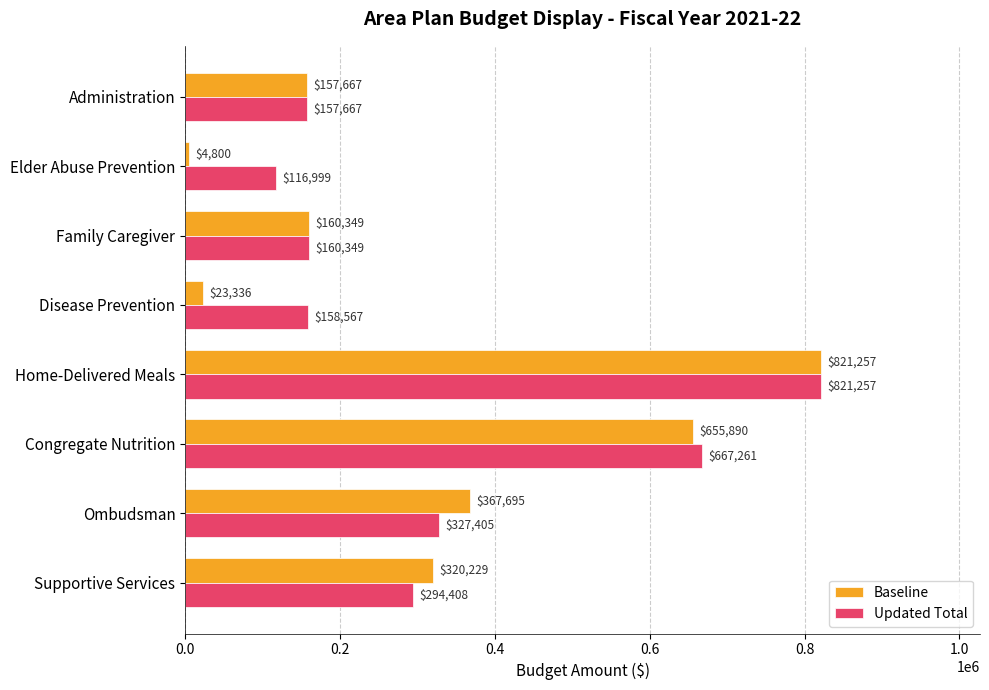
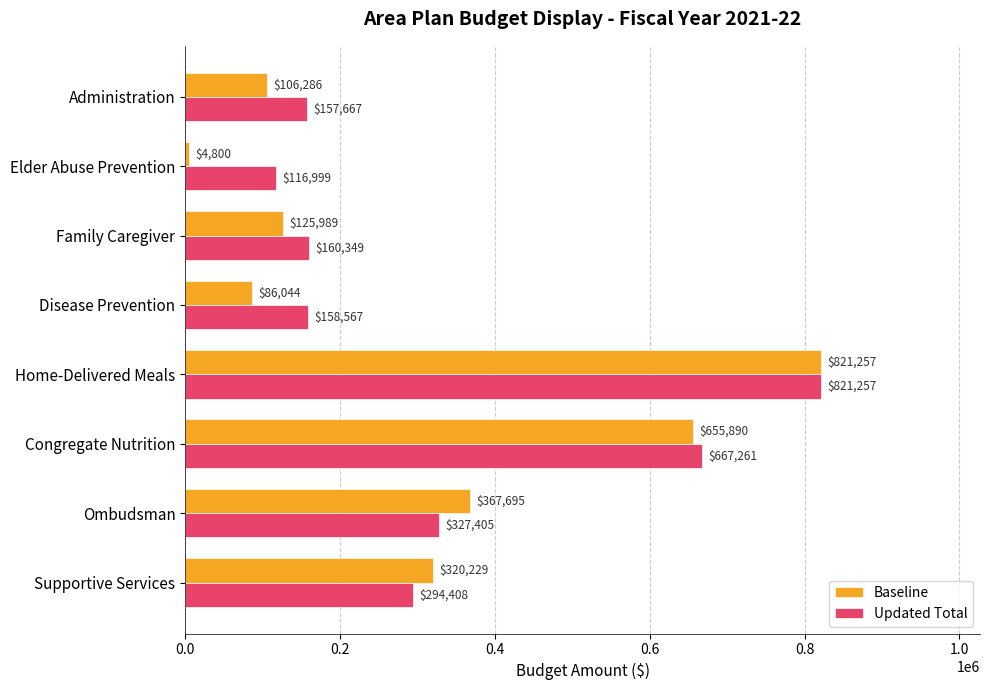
  {
    "Baseline": {
-     "Administration": "$157,667",
+     "Administration": "$106,286",
      "Elder Abuse Prevention": "$4,800",
-     "Family Caregiver": "$160,349",
-     "Disease Prevention": "$23,336",
+     "Family Caregiver": "$125,989",
+     "Disease Prevention": "$86,044",
      "Home-Delivered Meals": "$821,257",
      "Congregate Nutrition": "$655,890",
      "Ombudsman": "$367,695",
      "Supportive Services": "$320,229"
    },
    "Updated Total": {
      "Administration": "$157,667",
      "Elder Abuse Prevention": "$116,999",
      "Family Caregiver": "$160,349",
      "Disease Prevention": "$158,567",
      "Home-Delivered Meals": "$821,257",
      "Congregate Nutrition": "$667,261",
      "Ombudsman": "$327,405",
      "Supportive Services": "$294,408"
    }
  }
